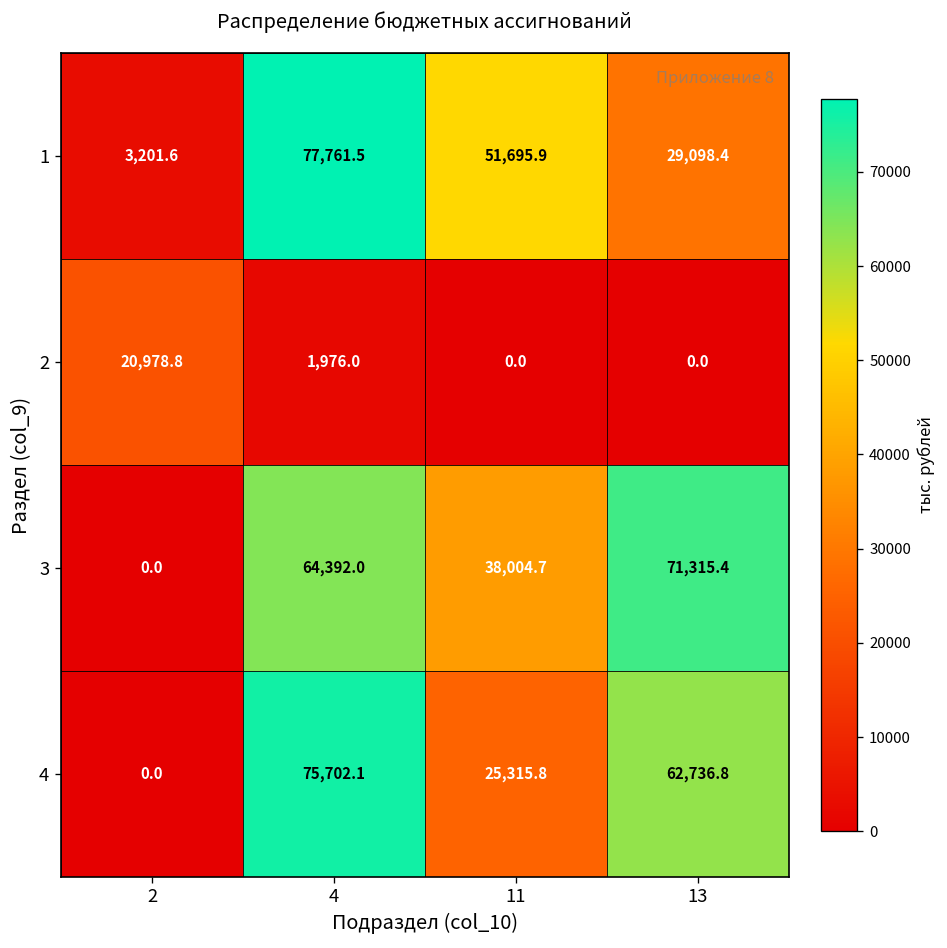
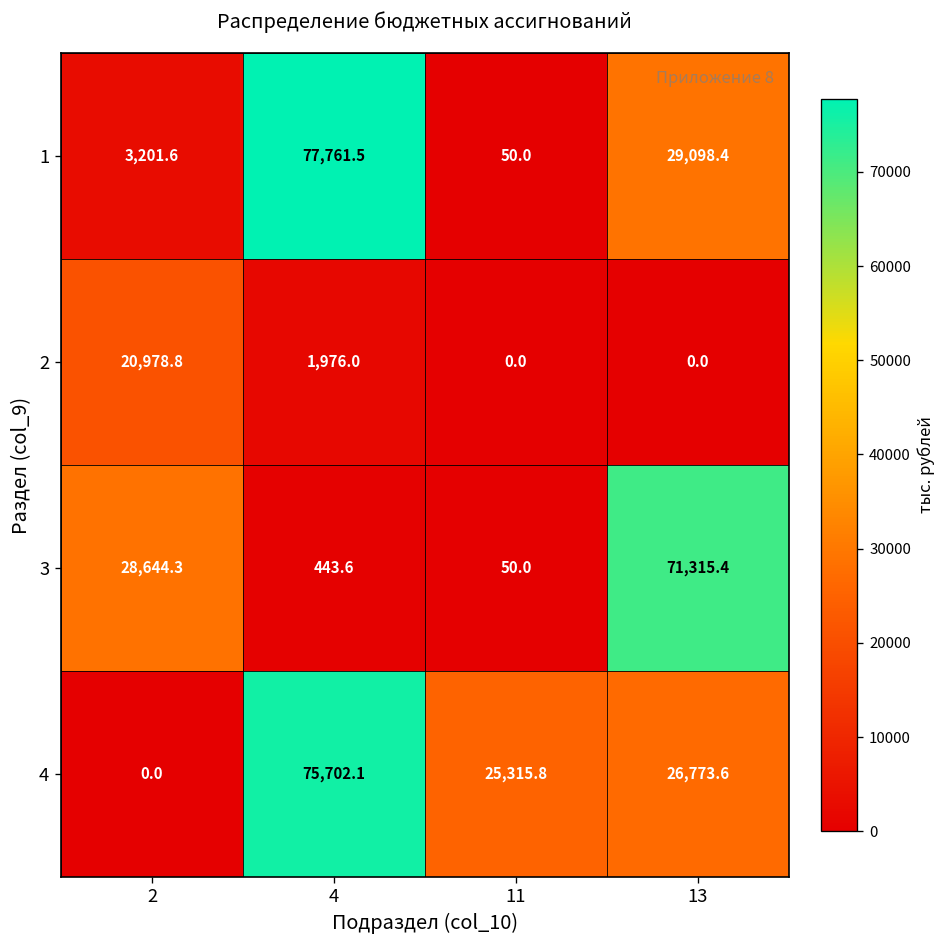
  {
    "1": {
      "2": "3,201.6",
      "4": "77,761.5",
-     "11": "51,695.9"
+     "11": "50.0"
    },
    "2": {
      "2": "20,978.8",
      "4": "1,976.0",
      "11": "0.0",
      "13": "0.0"
    },
    "3": {
-     "2": "0.0",
-     "4": "64,392.0",
-     "11": "38,004.7",
+     "2": "28,644.3",
+     "4": "443.6",
+     "11": "50.0",
      "13": "71,315.4"
    },
    "4": {
      "2": "0.0",
      "4": "75,702.1",
      "11": "25,315.8",
-     "13": "62,736.8"
+     "13": "26,773.6"
    }
  }
